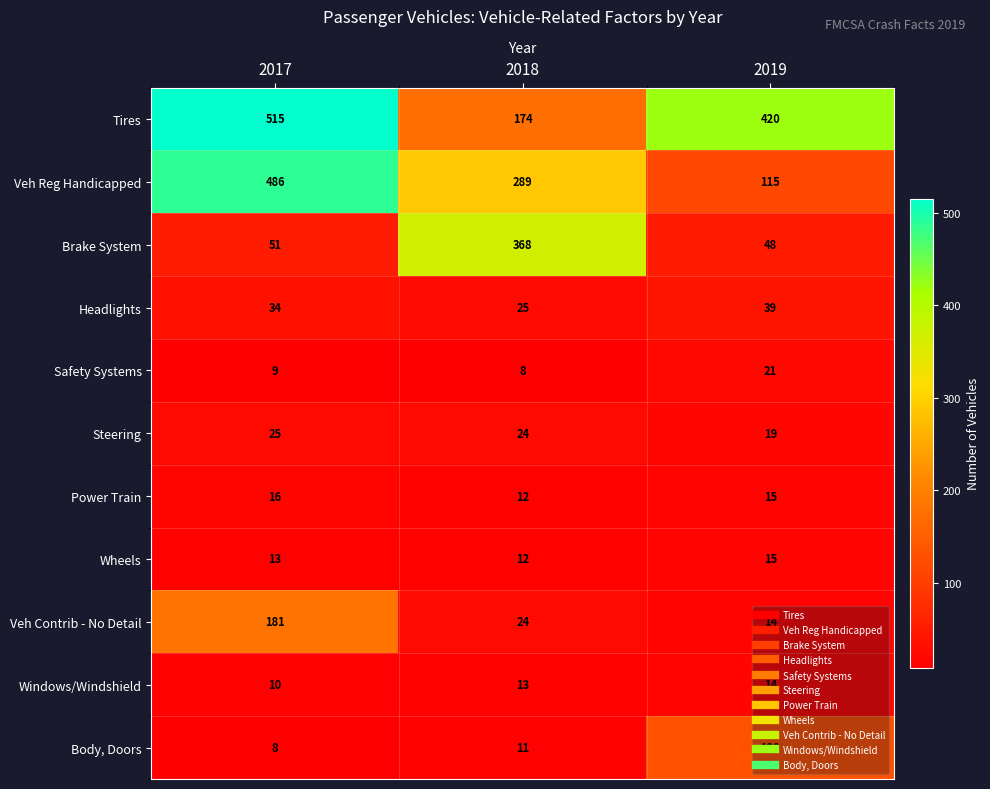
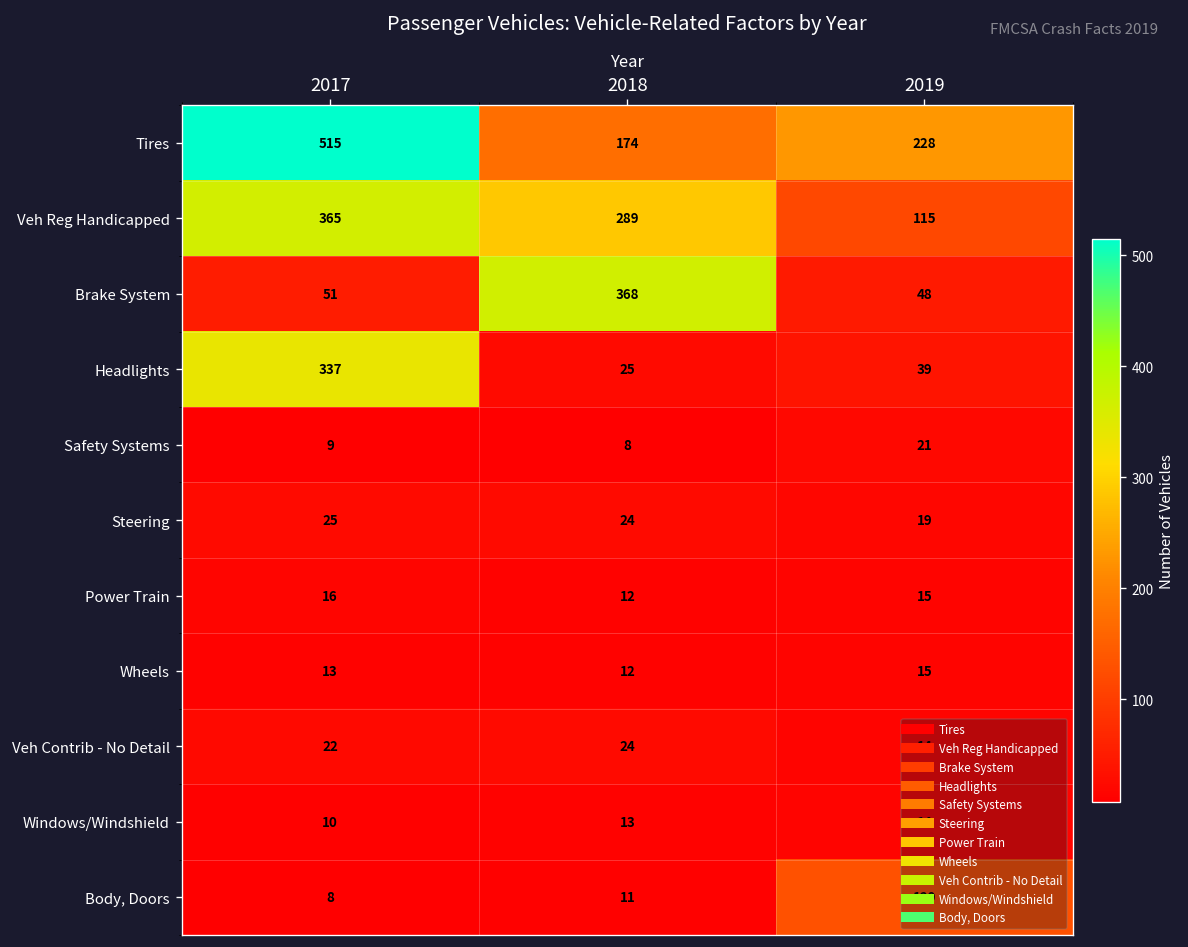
  {
    "Tires": {
      "2017": 515,
      "2018": 174,
-     "2019": 420
+     "2019": 228
    },
    "Veh Reg Handicapped": {
-     "2017": 486,
+     "2017": 365,
      "2018": 289,
      "2019": 115
    },
    "Brake System": {
      "2017": 51,
      "2018": 368,
      "2019": 48
    },
    "Headlights": {
-     "2017": 34,
+     "2017": 337,
      "2018": 25,
      "2019": 39
    },
    "Safety Systems": {
      "2017": 9,
      "2018": 8,
      "2019": 21
    },
    "Steering": {
      "2017": 25,
      "2018": 24,
      "2019": 19
    },
    "Power Train": {
      "2017": 16,
      "2018": 12,
      "2019": 15
    },
    "Wheels": {
      "2017": 13,
      "2018": 12,
      "2019": 15
    },
    "Veh Contrib - No Detail": {
-     "2017": 181,
+     "2017": 22,
      "2018": 24
    },
    "Windows/Windshield": {
      "2017": 10,
      "2018": 13
    },
    "Body, Doors": {
      "2017": 8,
      "2018": 11
    }
  }
